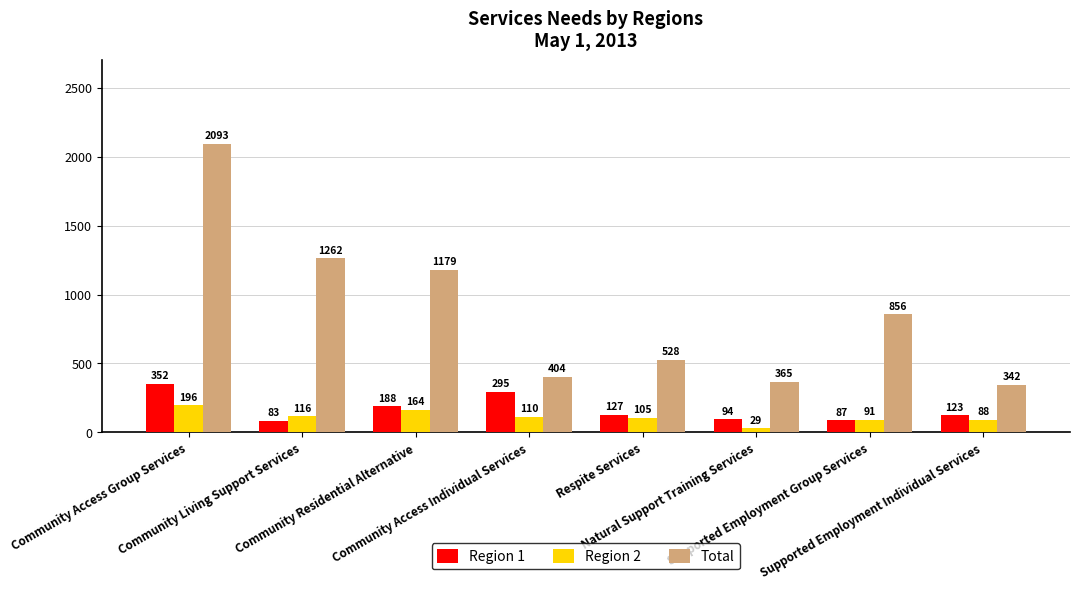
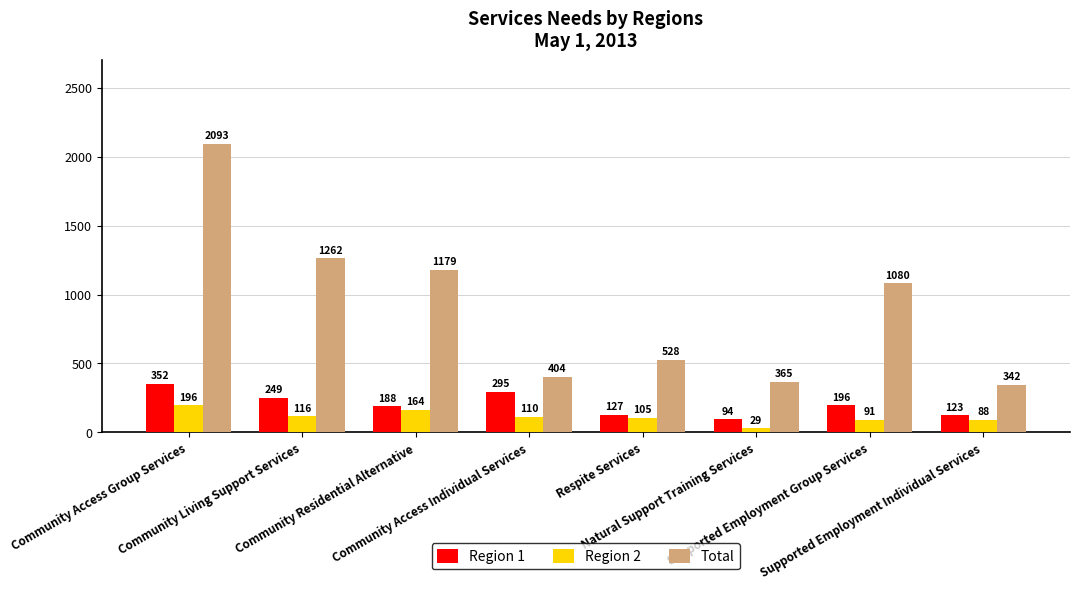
  {
    "Region 1": {
      "Community Access Group Services": 352,
-     "Community Living Support Services": 83,
+     "Community Living Support Services": 249,
      "Community Residential Alternative": 188,
      "Community Access Individual Services": 295,
      "Respite Services": 127,
      "Natural Support Training Services": 94,
-     "Supported Employment Group Services": 87,
+     "Supported Employment Group Services": 196,
      "Supported Employment Individual Services": 123
    },
    "Region 2": {
      "Community Access Group Services": 196,
      "Community Living Support Services": 116,
      "Community Residential Alternative": 164,
      "Community Access Individual Services": 110,
      "Respite Services": 105,
      "Natural Support Training Services": 29,
      "Supported Employment Group Services": 91,
      "Supported Employment Individual Services": 88
    },
    "Total": {
      "Community Access Group Services": 2093,
      "Community Living Support Services": 1262,
      "Community Residential Alternative": 1179,
      "Community Access Individual Services": 404,
      "Respite Services": 528,
      "Natural Support Training Services": 365,
-     "Supported Employment Group Services": 856,
+     "Supported Employment Group Services": 1080,
      "Supported Employment Individual Services": 342
    }
  }
